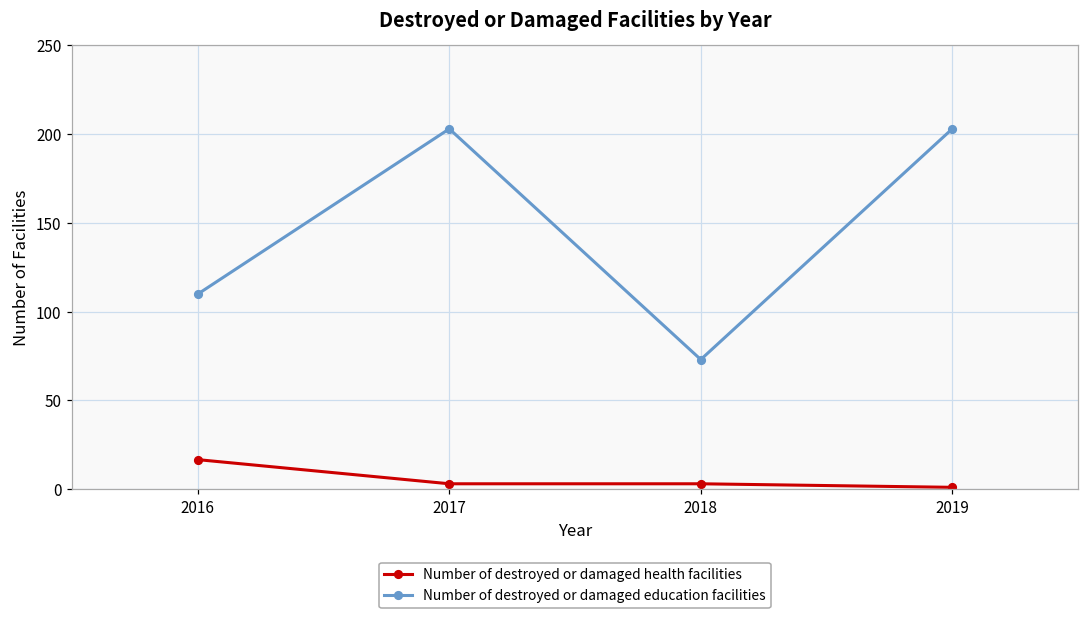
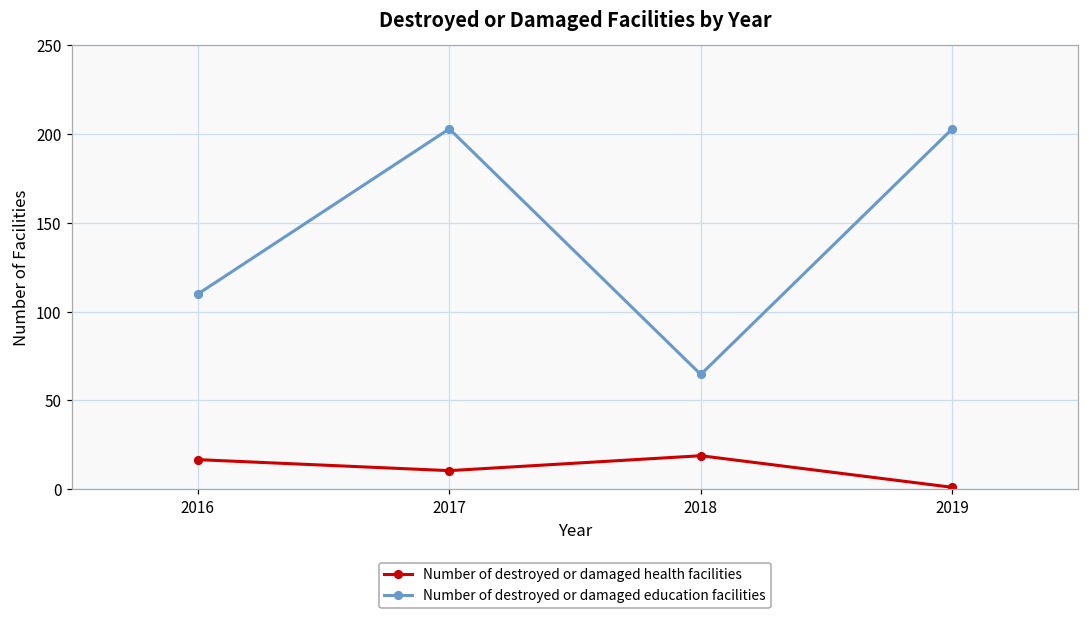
  {
    "Number of destroyed or damaged health facilities": {
      "2016": 17,
-     "2017": 3,
-     "2018": 3,
+     "2017": 10,
+     "2018": 19,
      "2019": 1
    },
    "Number of destroyed or damaged education facilities": {
      "2016": 110,
      "2017": 203,
-     "2018": 73,
+     "2018": 65,
      "2019": 203
    }
  }
